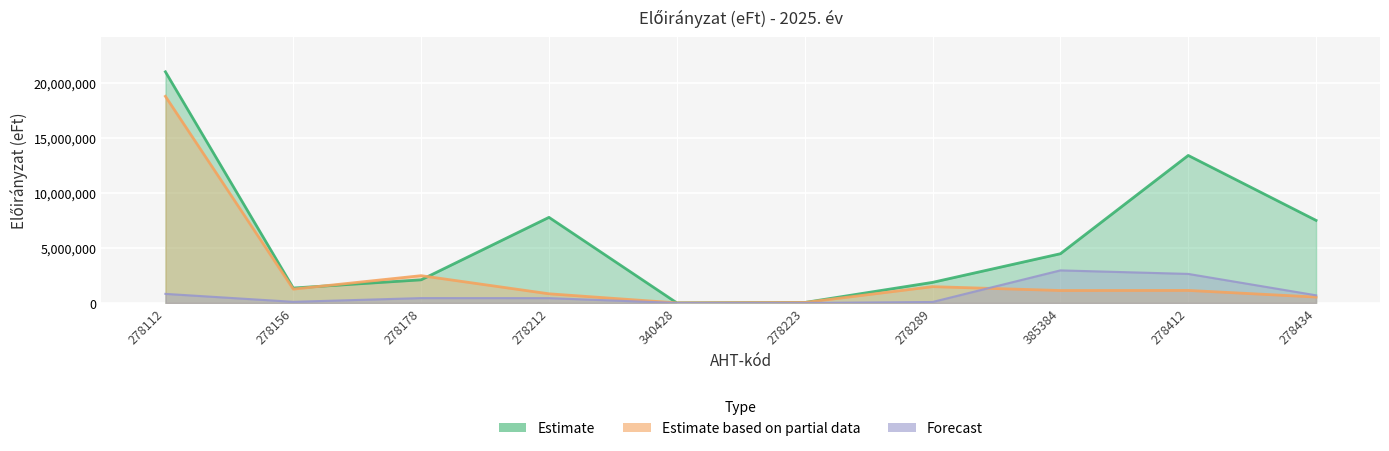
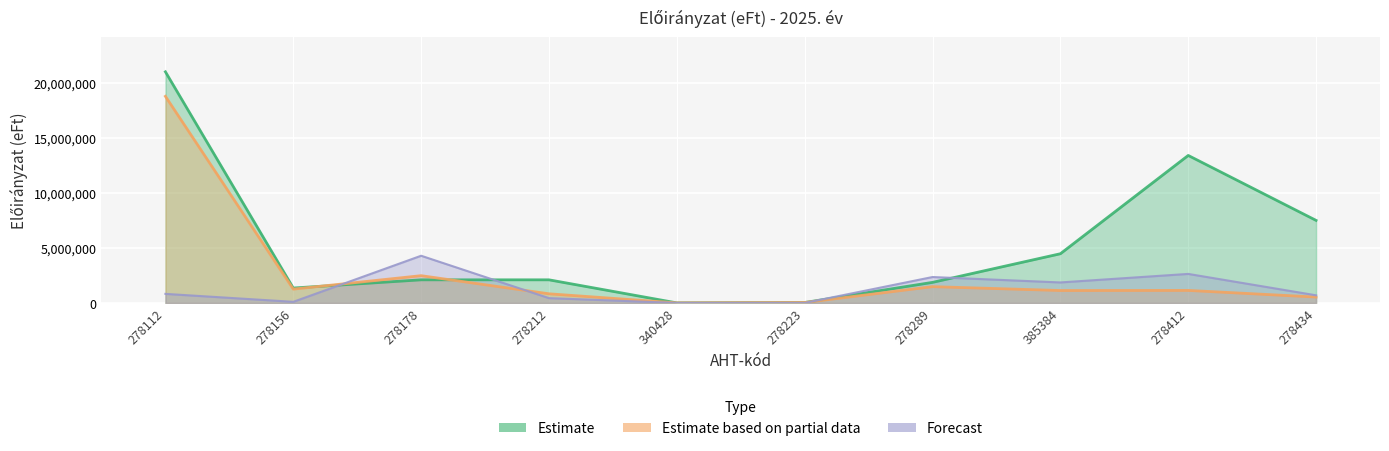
  {
    "Estimate": {
      "278112": "21,000,000",
      "278178": "2,100,000",
-     "278212": "7,800,000",
+     "278212": "2,100,000",
      "278289": "1,900,000",
      "385384": "4,500,000",
      "278412": "13,400,000",
      "278434": "7,500,000"
    },
    "Estimate based on partial data": {
      "278112": "18,800,000",
      "278178": "2,500,000",
      "278212": "800,000",
      "278289": "1,500,000",
      "385384": "1,100,000",
      "278412": "1,100,000"
    },
    "Forecast": {
      "278112": "800,000",
      "278156": "100,000",
-     "278178": "400,000",
+     "278178": "4,300,000",
      "278212": "400,000",
-     "278289": "100,000",
-     "385384": "3,000,000",
+     "278289": "2,400,000",
+     "385384": "1,900,000",
      "278412": "2,600,000"
    }
  }
